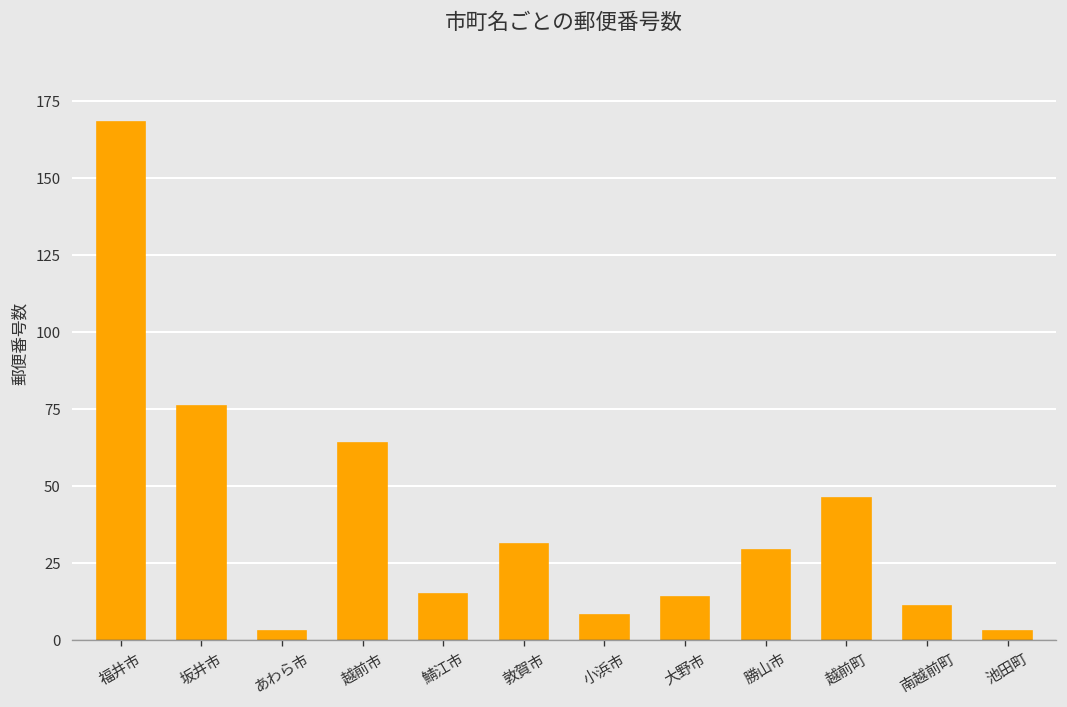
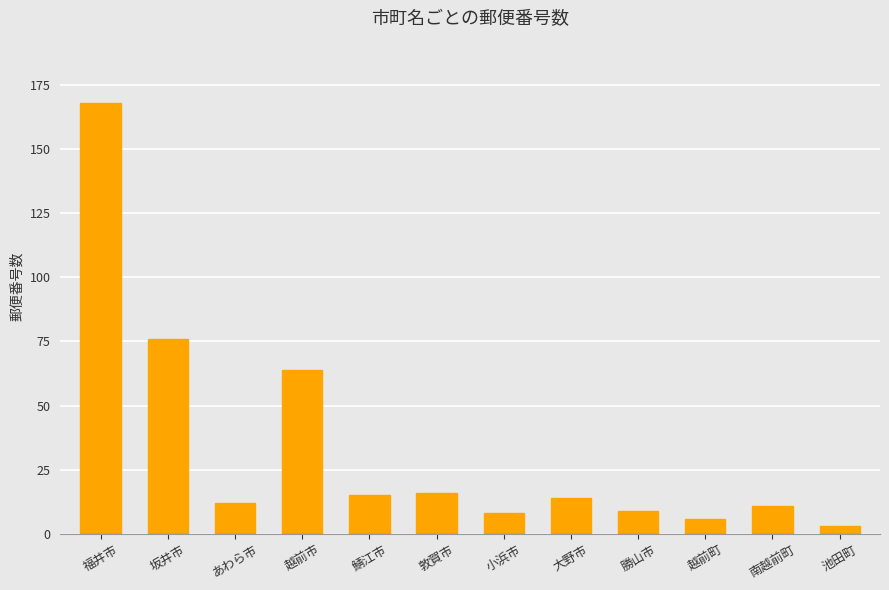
  {
    "福井市": 168,
    "坂井市": 76,
-   "あわら市": 3,
+   "あわら市": 12,
    "越前市": 64,
    "鯖江市": 15,
-   "敦賀市": 31,
+   "敦賀市": 16,
    "小浜市": 8,
    "大野市": 14,
-   "勝山市": 29,
-   "越前町": 46,
+   "勝山市": 9,
+   "越前町": 6,
    "南越前町": 11,
    "池田町": 3
  }
